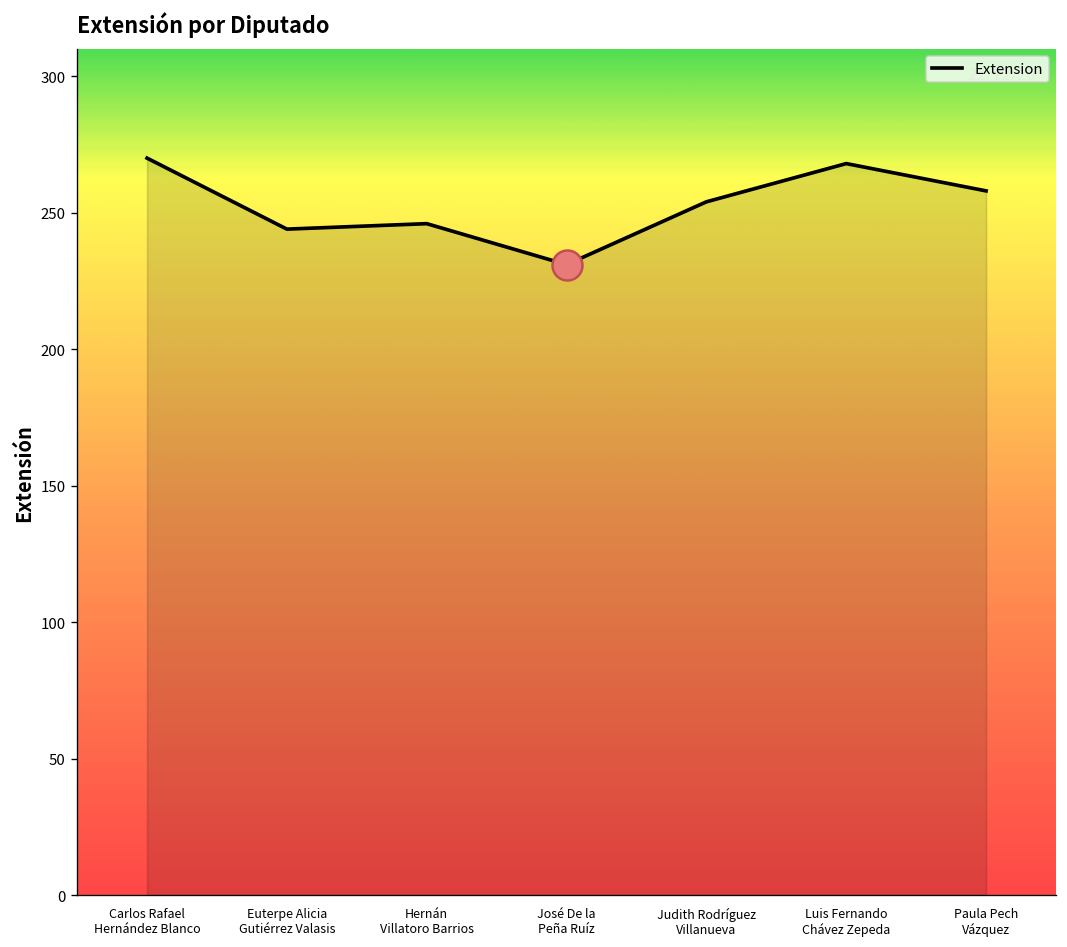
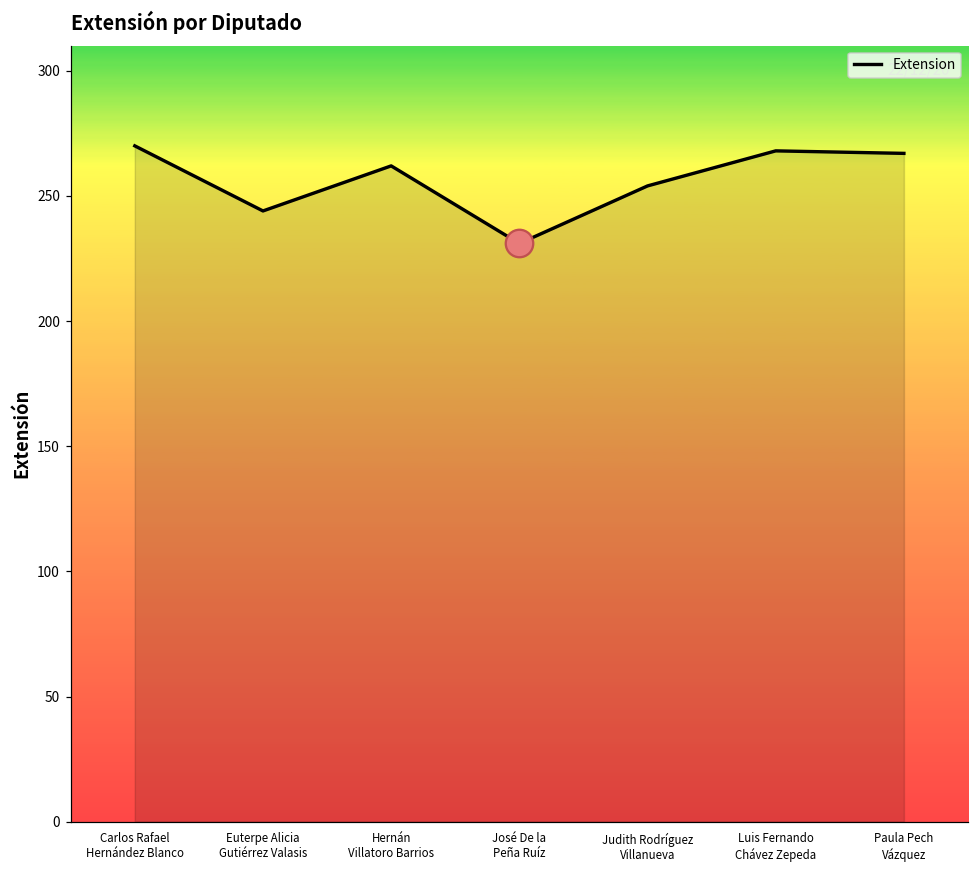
  {
    "Extension": {
      "Carlos Rafael Hernández Blanco": 270,
      "Euterpe Alicia Gutiérrez Valasis": 244,
-     "Hernán Villatoro Barrios": 246,
+     "Hernán Villatoro Barrios": 262,
      "Judith Rodríguez Villanueva": 254,
      "Luis Fernando Chávez Zepeda": 268,
-     "Paula Pech Vázquez": 258
+     "Paula Pech Vázquez": 267
    }
  }
